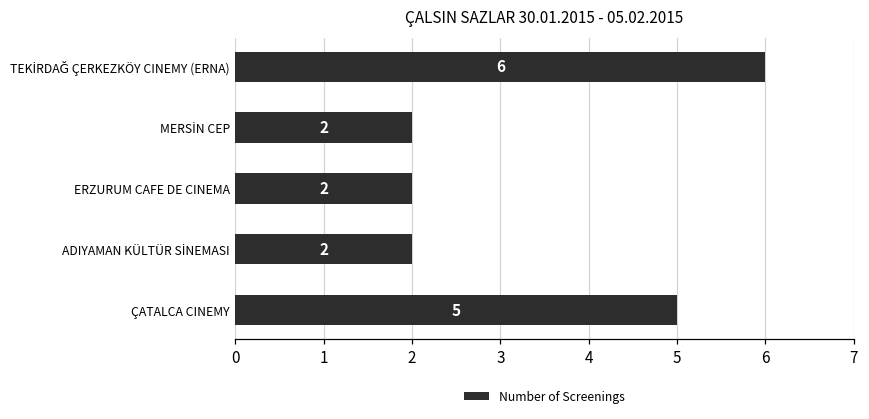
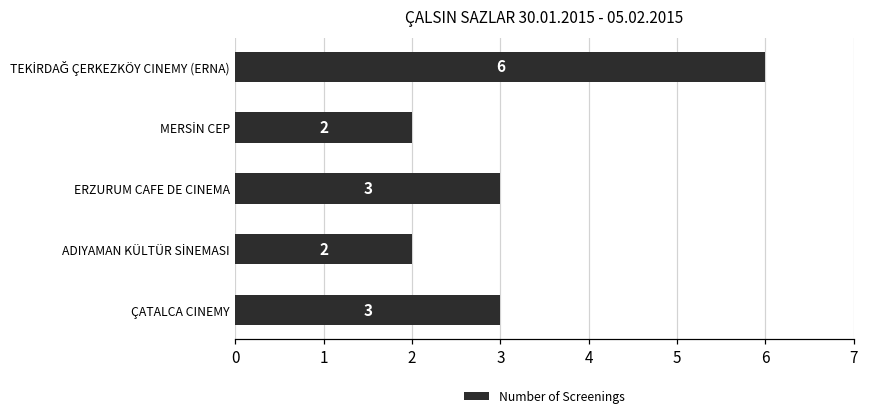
  {
    "TEKİRDAĞ ÇERKEZKÖY CINEMY (ERNA)": 6,
    "MERSİN CEP": 2,
-   "ERZURUM CAFE DE CINEMA": 2,
+   "ERZURUM CAFE DE CINEMA": 3,
    "ADIYAMAN KÜLTÜR SİNEMASI": 2,
-   "ÇATALCA CINEMY": 5
+   "ÇATALCA CINEMY": 3
  }
